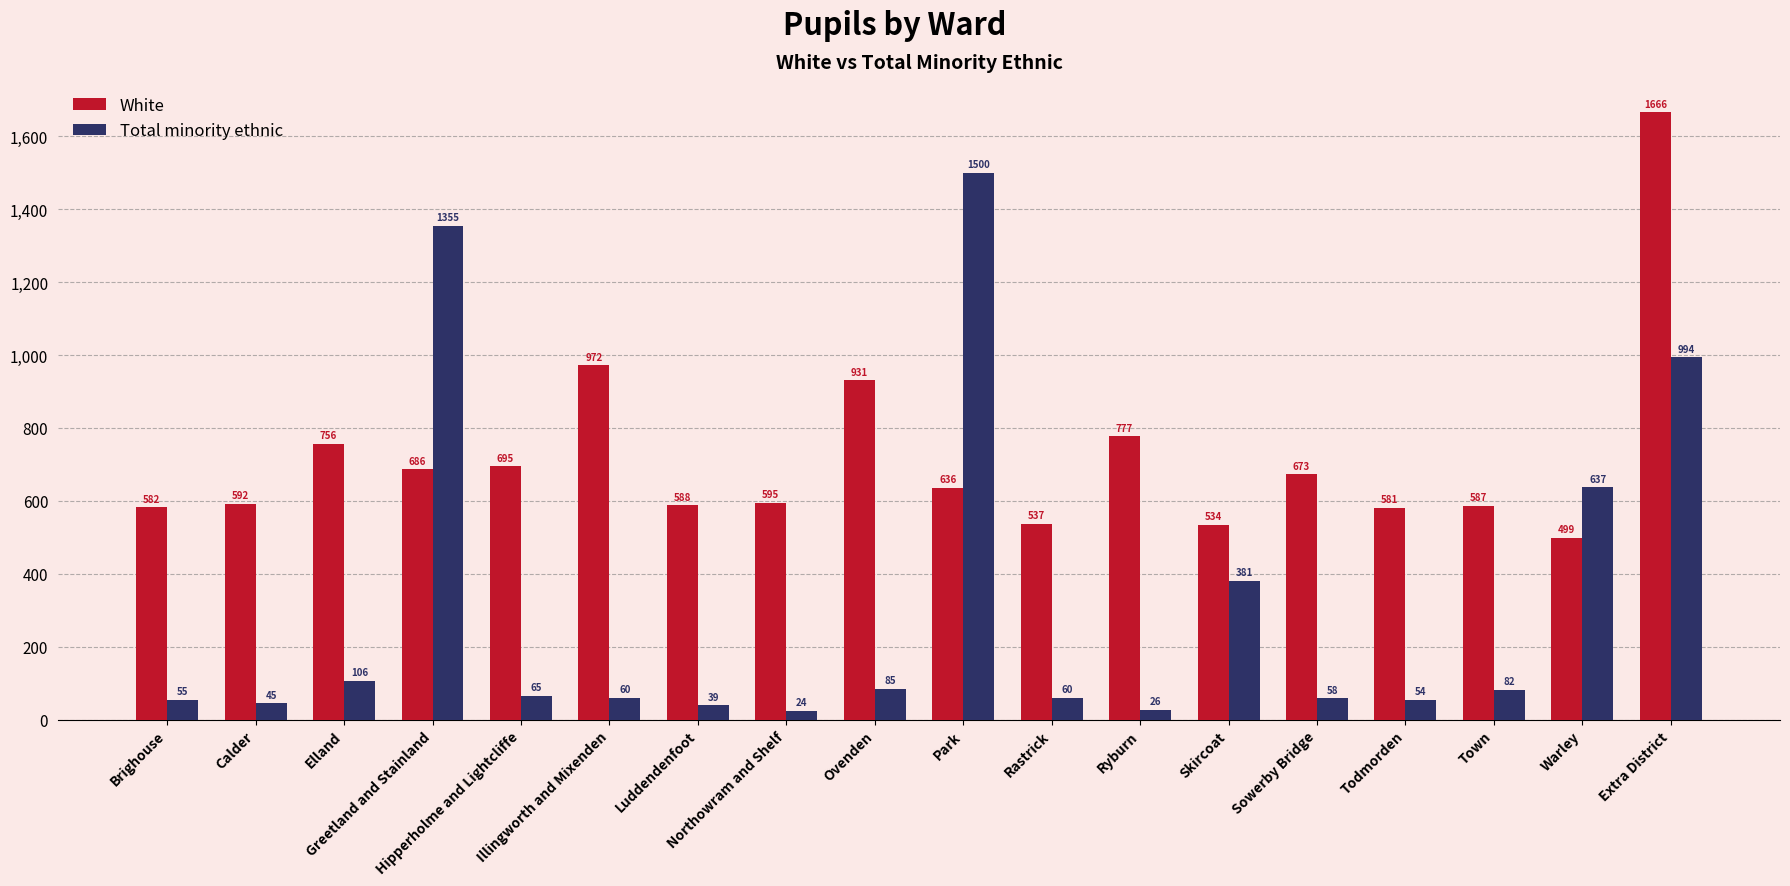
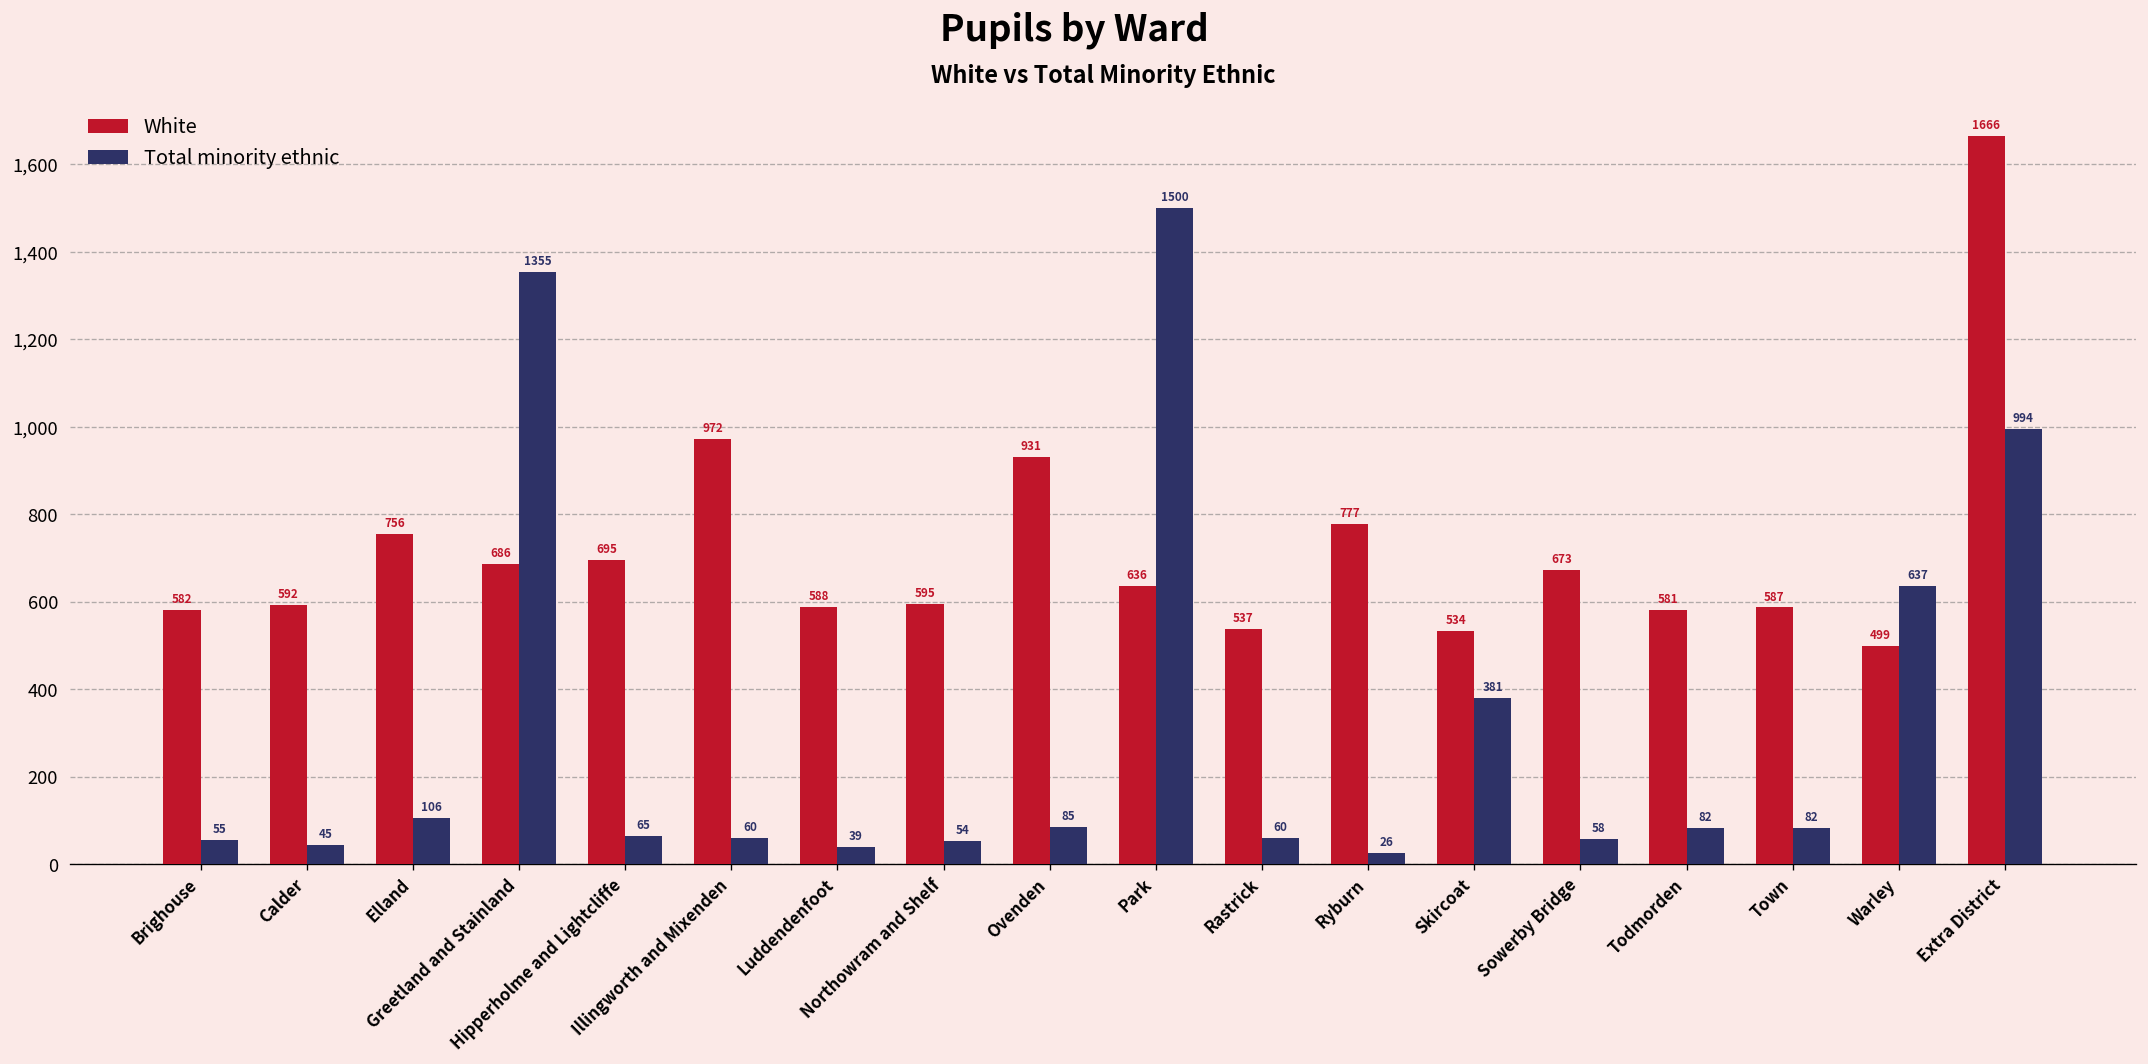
  {
    "White": {
      "Brighouse": 582,
      "Calder": 592,
      "Elland": 756,
      "Greetland and Stainland": 686,
      "Hipperholme and Lightcliffe": 695,
      "Illingworth and Mixenden": 972,
      "Luddendenfoot": 588,
      "Northowram and Shelf": 595,
      "Ovenden": 931,
      "Park": 636,
      "Rastrick": 537,
      "Ryburn": 777,
      "Skircoat": 534,
      "Sowerby Bridge": 673,
      "Todmorden": 581,
      "Town": 587,
      "Warley": 499,
      "Extra District": 1666
    },
    "Total minority ethnic": {
      "Brighouse": 55,
      "Calder": 45,
      "Elland": 106,
      "Greetland and Stainland": 1355,
      "Hipperholme and Lightcliffe": 65,
      "Illingworth and Mixenden": 60,
      "Luddendenfoot": 39,
-     "Northowram and Shelf": 24,
+     "Northowram and Shelf": 54,
      "Ovenden": 85,
      "Park": 1500,
      "Rastrick": 60,
      "Ryburn": 26,
      "Skircoat": 381,
      "Sowerby Bridge": 58,
-     "Todmorden": 54,
+     "Todmorden": 82,
      "Town": 82,
      "Warley": 637,
      "Extra District": 994
    }
  }
